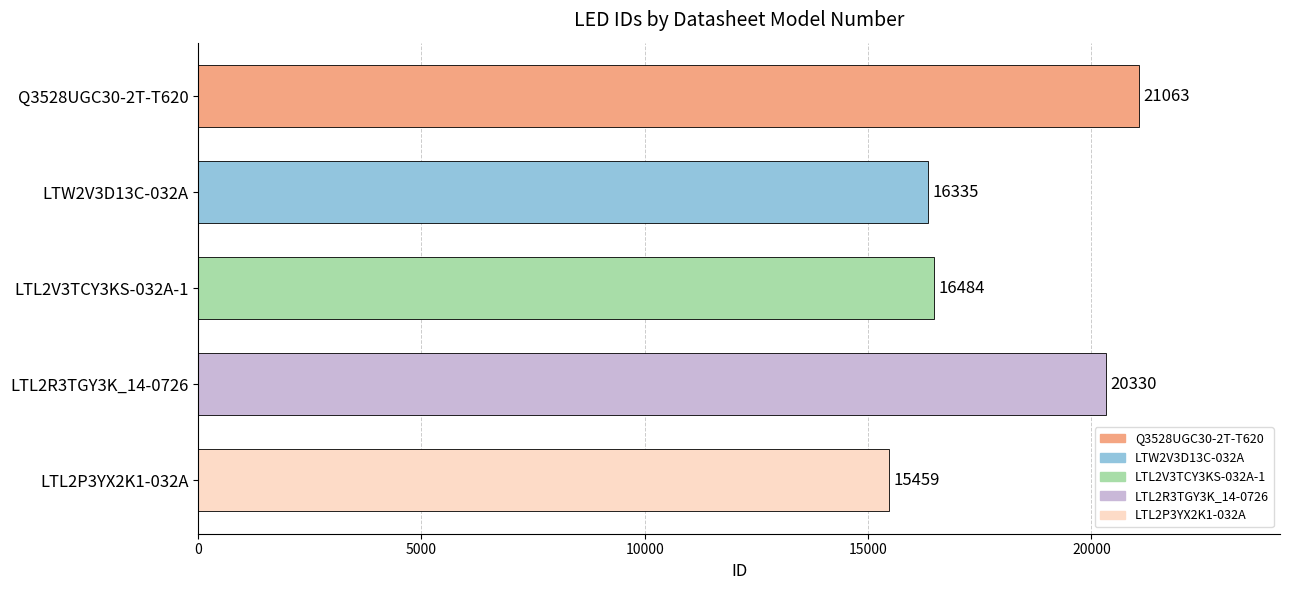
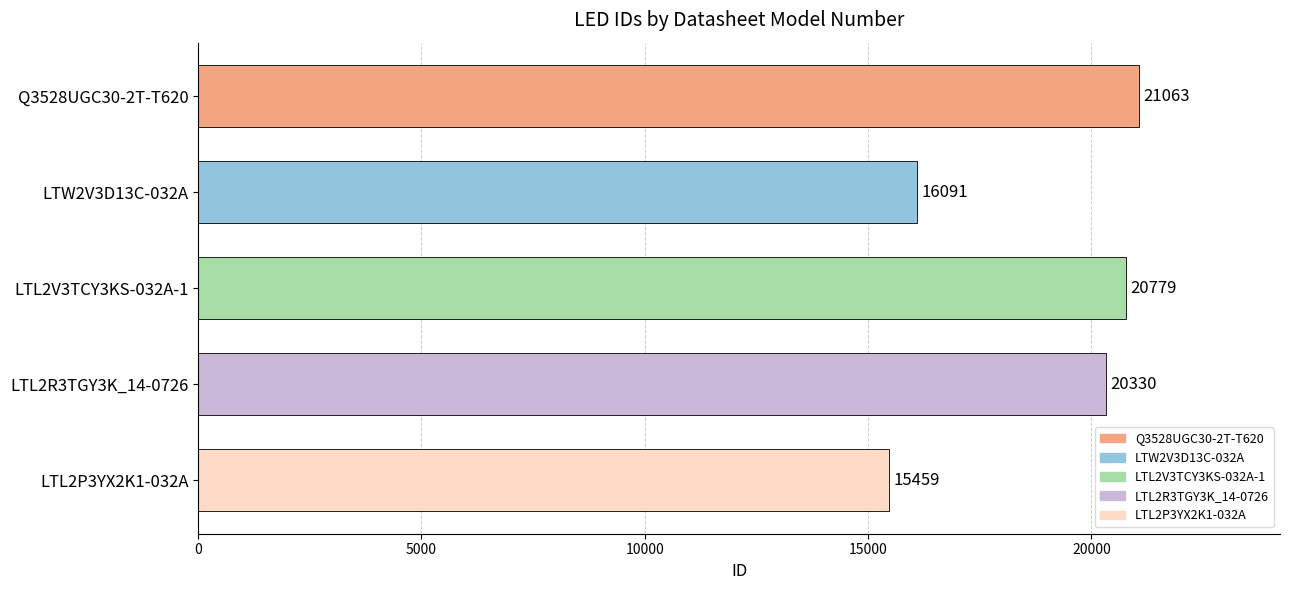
  {
    "Q3528UGC30-2T-T620": 21063,
-   "LTW2V3D13C-032A": 16335,
-   "LTL2V3TCY3KS-032A-1": 16484,
+   "LTW2V3D13C-032A": 16091,
+   "LTL2V3TCY3KS-032A-1": 20779,
    "LTL2R3TGY3K_14-0726": 20330,
    "LTL2P3YX2K1-032A": 15459
  }
